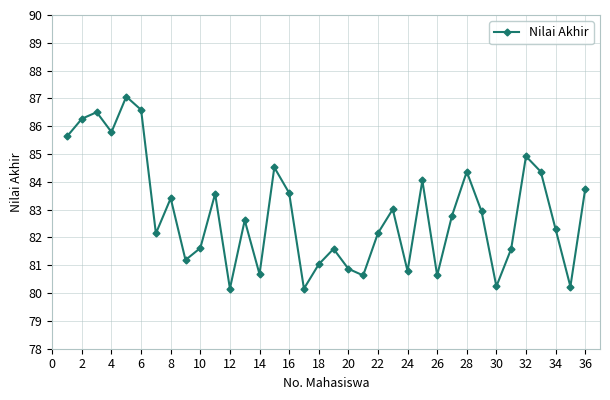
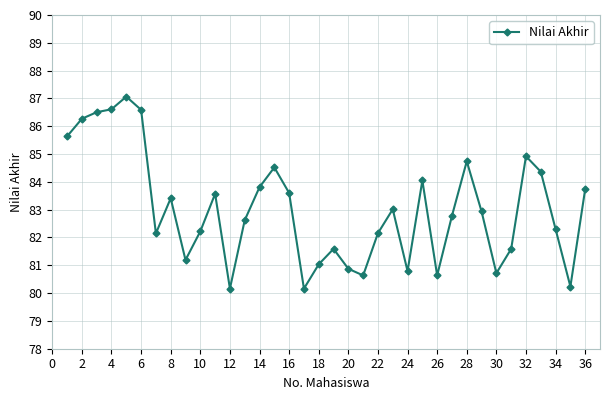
  {
    "2": 86.3,
-   "4": 85.8,
+   "4": 86.6,
    "6": 86.6,
    "8": 83.4,
-   "10": 81.6,
+   "10": 82.2,
    "12": 80.2,
-   "14": 80.7,
+   "14": 83.8,
    "16": 83.6,
    "18": 81.0,
    "20": 80.9,
    "22": 82.2,
    "24": 80.8,
    "26": 80.6,
-   "28": 84.4,
-   "30": 80.2,
+   "28": 84.7,
+   "30": 80.7,
    "32": 84.9,
    "34": 82.3,
    "36": 83.7
  }
